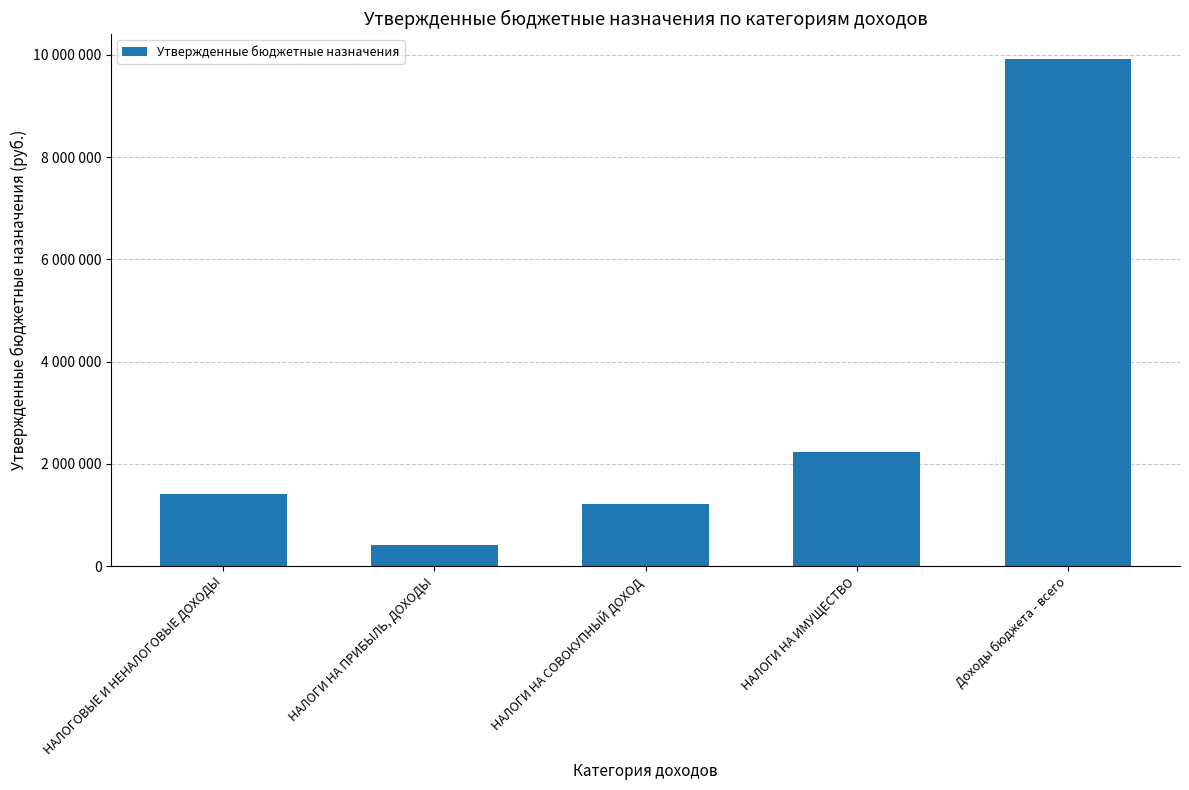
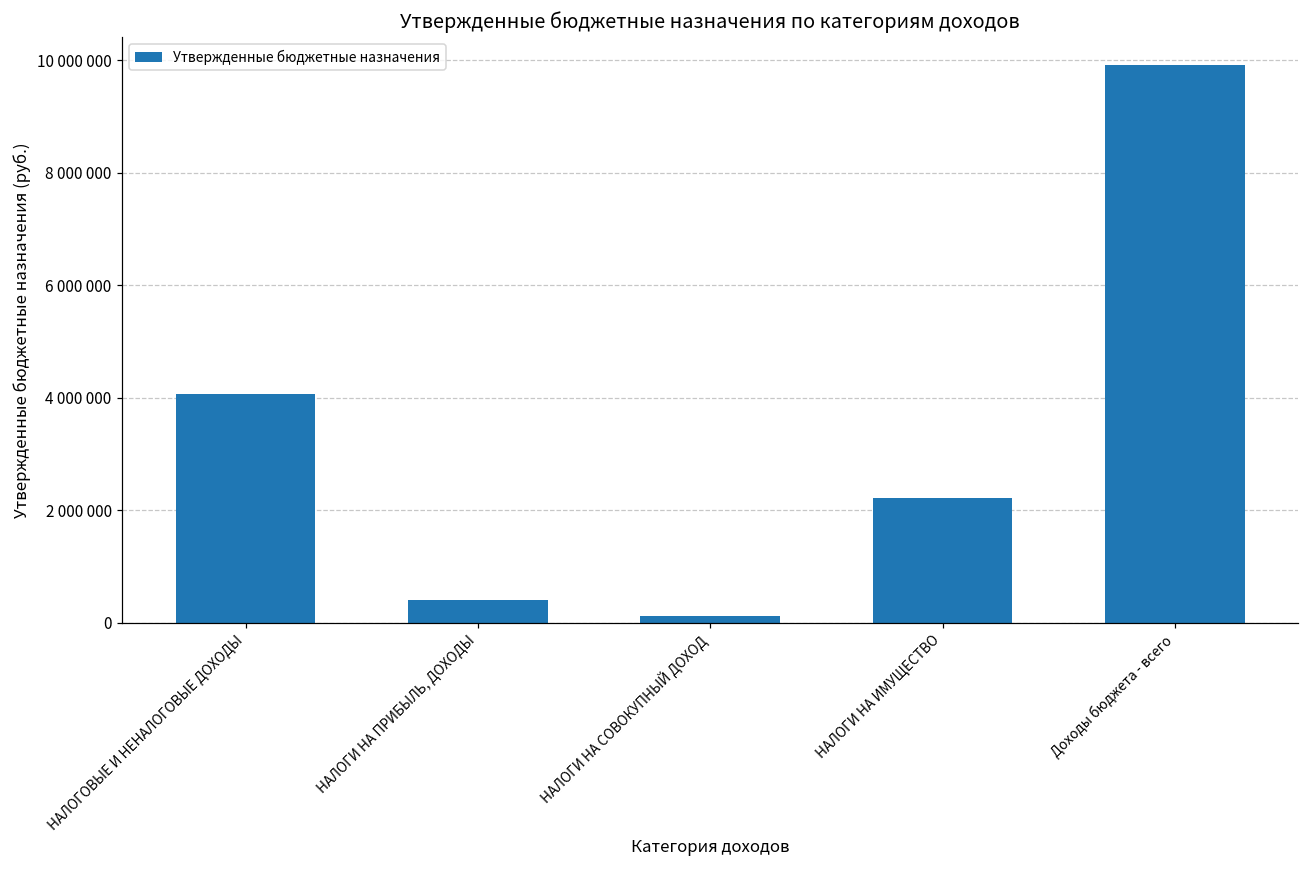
  {
-   "НАЛОГОВЫЕ И НЕНАЛОГОВЫЕ ДОХОДЫ": 1400000,
+   "НАЛОГОВЫЕ И НЕНАЛОГОВЫЕ ДОХОДЫ": 4100000,
    "НАЛОГИ НА ПРИБЫЛЬ, ДОХОДЫ": 400000,
-   "НАЛОГИ НА СОВОКУПНЫЙ ДОХОД": 1200000,
+   "НАЛОГИ НА СОВОКУПНЫЙ ДОХОД": 100000,
    "НАЛОГИ НА ИМУЩЕСТВО": 2200000,
    "Доходы бюджета - всего": 9900000
  }
